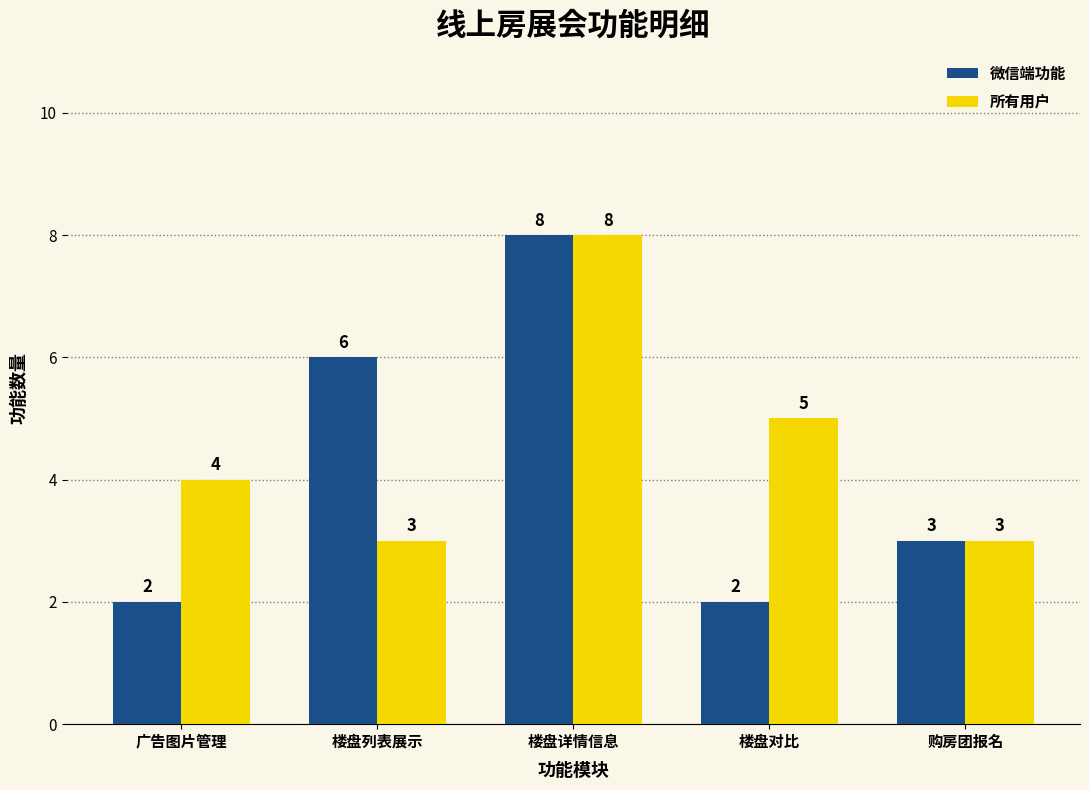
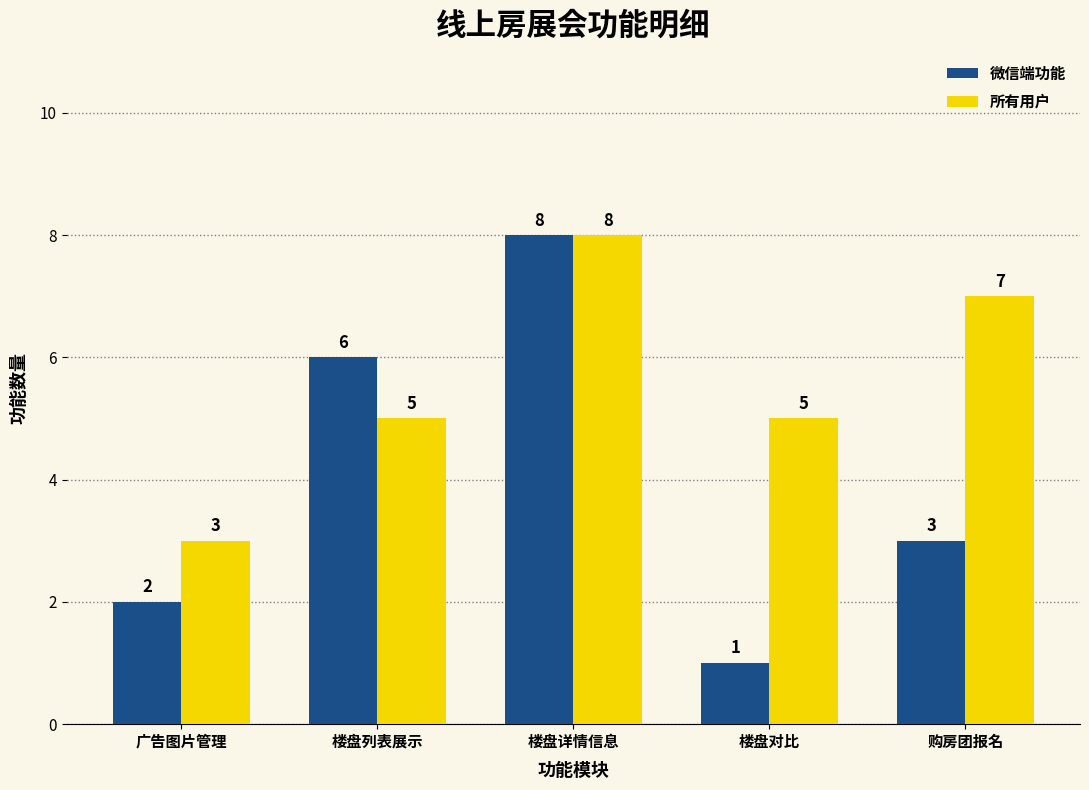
  {
    "微信端功能": {
      "广告图片管理": 2,
      "楼盘列表展示": 6,
      "楼盘详情信息": 8,
-     "楼盘对比": 2,
+     "楼盘对比": 1,
      "购房团报名": 3
    },
    "所有用户": {
-     "广告图片管理": 4,
-     "楼盘列表展示": 3,
+     "广告图片管理": 3,
+     "楼盘列表展示": 5,
      "楼盘详情信息": 8,
      "楼盘对比": 5,
-     "购房团报名": 3
+     "购房团报名": 7
    }
  }
